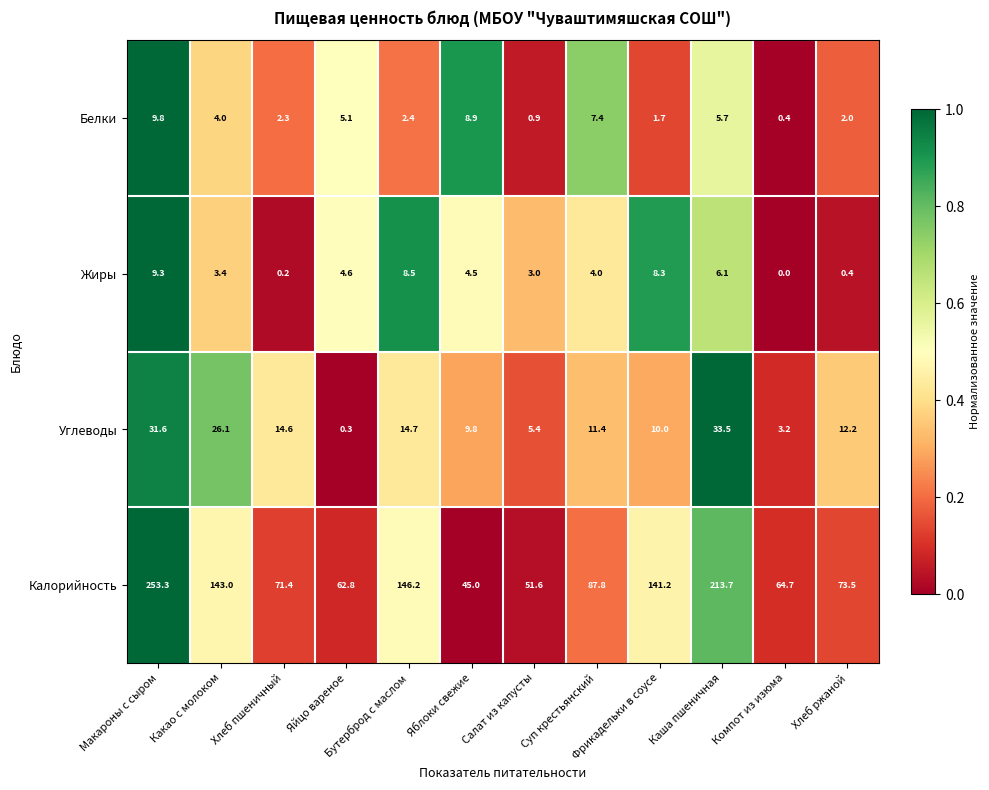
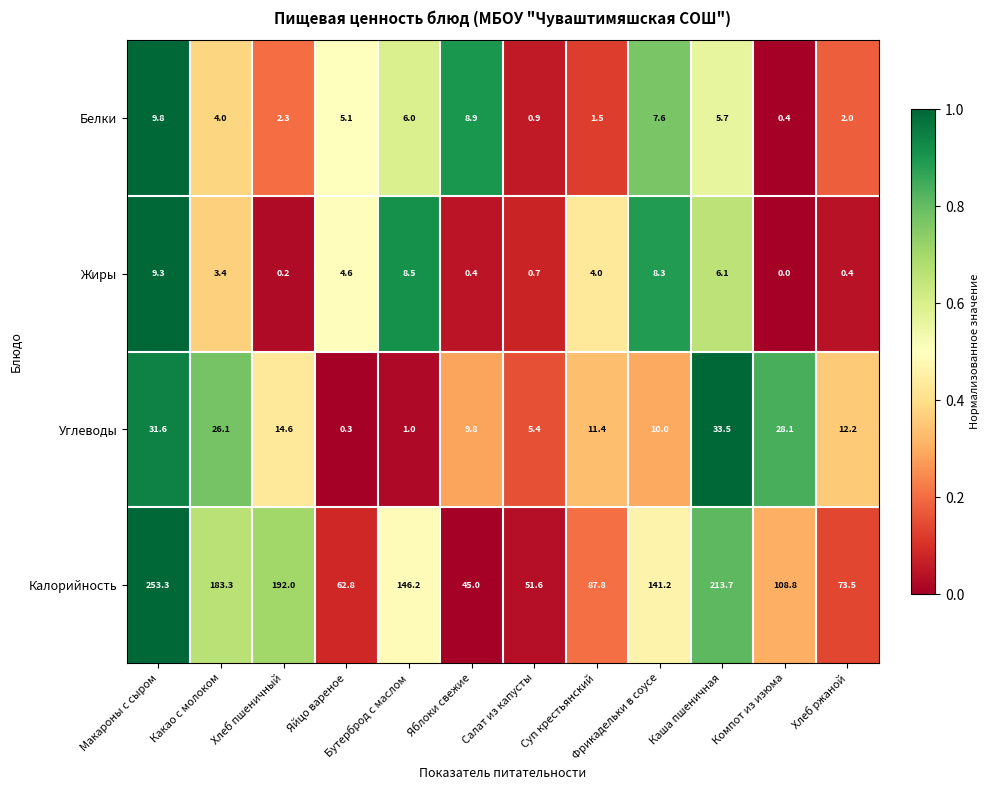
  {
    "Белки": {
      "Макароны с сыром": 9.8,
      "Какао с молоком": 4.0,
      "Хлеб пшеничный": 2.3,
      "Яйцо вареное": 5.1,
-     "Бутерброд с маслом": 2.4,
+     "Бутерброд с маслом": 6.0,
      "Яблоки свежие": 8.9,
      "Салат из капусты": 0.9,
-     "Суп крестьянский": 7.4,
-     "Фрикадельки в соусе": 1.7,
+     "Суп крестьянский": 1.5,
+     "Фрикадельки в соусе": 7.6,
      "Каша пшеничная": 5.7,
      "Компот из изюма": 0.4,
      "Хлеб ржаной": 2.0
    },
    "Жиры": {
      "Макароны с сыром": 9.3,
      "Какао с молоком": 3.4,
      "Хлеб пшеничный": 0.2,
      "Яйцо вареное": 4.6,
      "Бутерброд с маслом": 8.5,
-     "Яблоки свежие": 4.5,
-     "Салат из капусты": 3.0,
+     "Яблоки свежие": 0.4,
+     "Салат из капусты": 0.7,
      "Суп крестьянский": 4.0,
      "Фрикадельки в соусе": 8.3,
      "Каша пшеничная": 6.1,
      "Компот из изюма": 0.0,
      "Хлеб ржаной": 0.4
    },
    "Углеводы": {
      "Макароны с сыром": 31.6,
      "Какао с молоком": 26.1,
      "Хлеб пшеничный": 14.6,
      "Яйцо вареное": 0.3,
-     "Бутерброд с маслом": 14.7,
+     "Бутерброд с маслом": 1.0,
      "Яблоки свежие": 9.8,
      "Салат из капусты": 5.4,
      "Суп крестьянский": 11.4,
      "Фрикадельки в соусе": 10.0,
      "Каша пшеничная": 33.5,
-     "Компот из изюма": 3.2,
+     "Компот из изюма": 28.1,
      "Хлеб ржаной": 12.2
    },
    "Калорийность": {
      "Макароны с сыром": 253.3,
-     "Какао с молоком": 143.0,
-     "Хлеб пшеничный": 71.4,
+     "Какао с молоком": 183.3,
+     "Хлеб пшеничный": 192.0,
      "Яйцо вареное": 62.8,
      "Бутерброд с маслом": 146.2,
      "Яблоки свежие": 45.0,
      "Салат из капусты": 51.6,
      "Суп крестьянский": 87.8,
      "Фрикадельки в соусе": 141.2,
      "Каша пшеничная": 213.7,
-     "Компот из изюма": 64.7,
+     "Компот из изюма": 108.8,
      "Хлеб ржаной": 73.5
    }
  }
